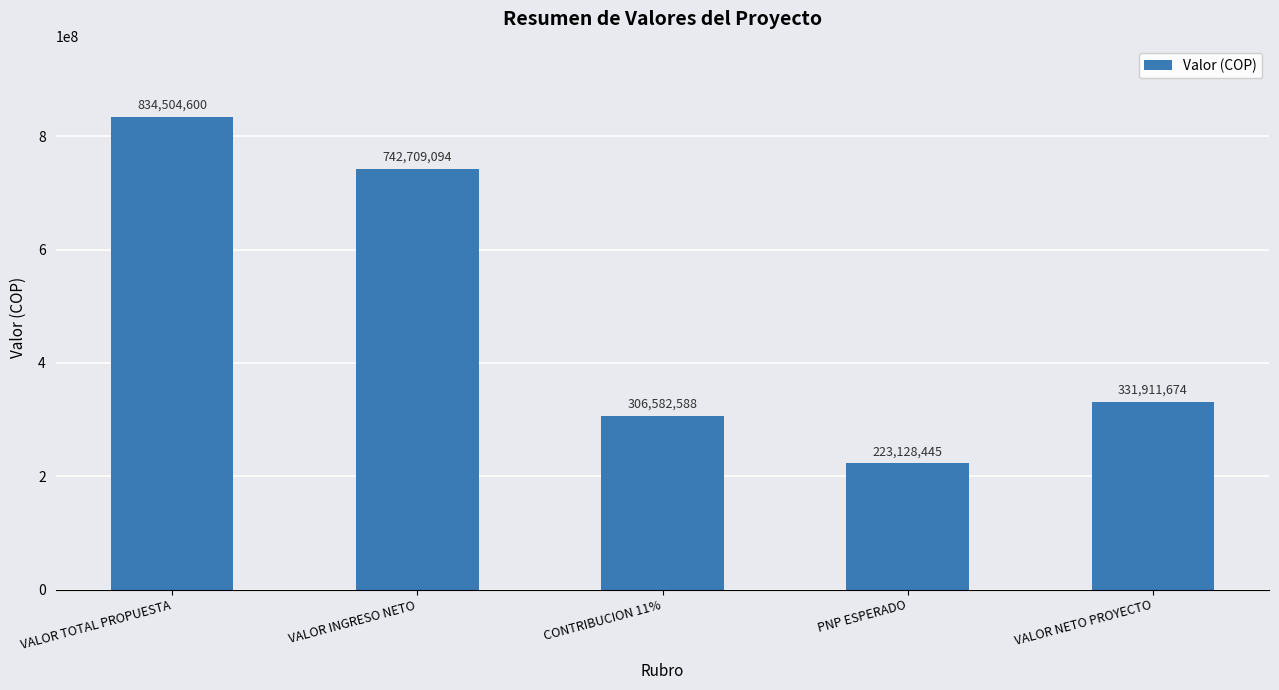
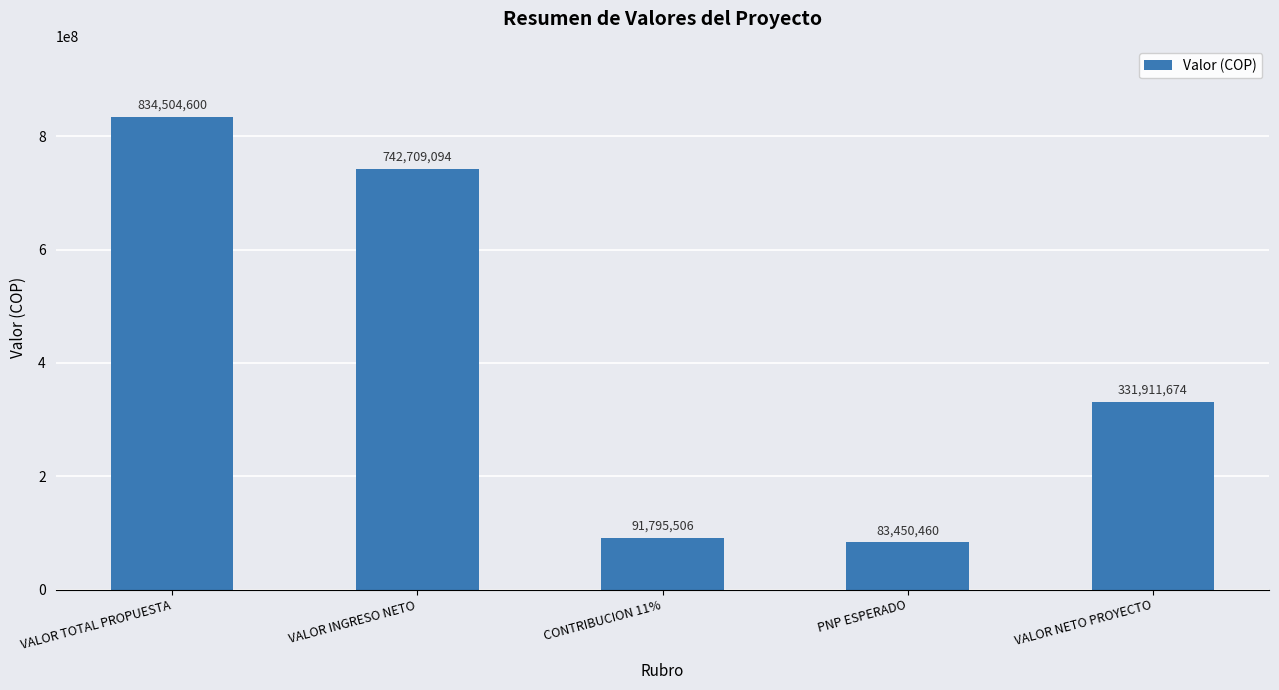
  {
    "VALOR TOTAL PROPUESTA": "834,504,600",
    "VALOR INGRESO NETO": "742,709,094",
-   "CONTRIBUCION 11%": "306,582,588",
-   "PNP ESPERADO": "223,128,445",
+   "CONTRIBUCION 11%": "91,795,506",
+   "PNP ESPERADO": "83,450,460",
    "VALOR NETO PROYECTO": "331,911,674"
  }
